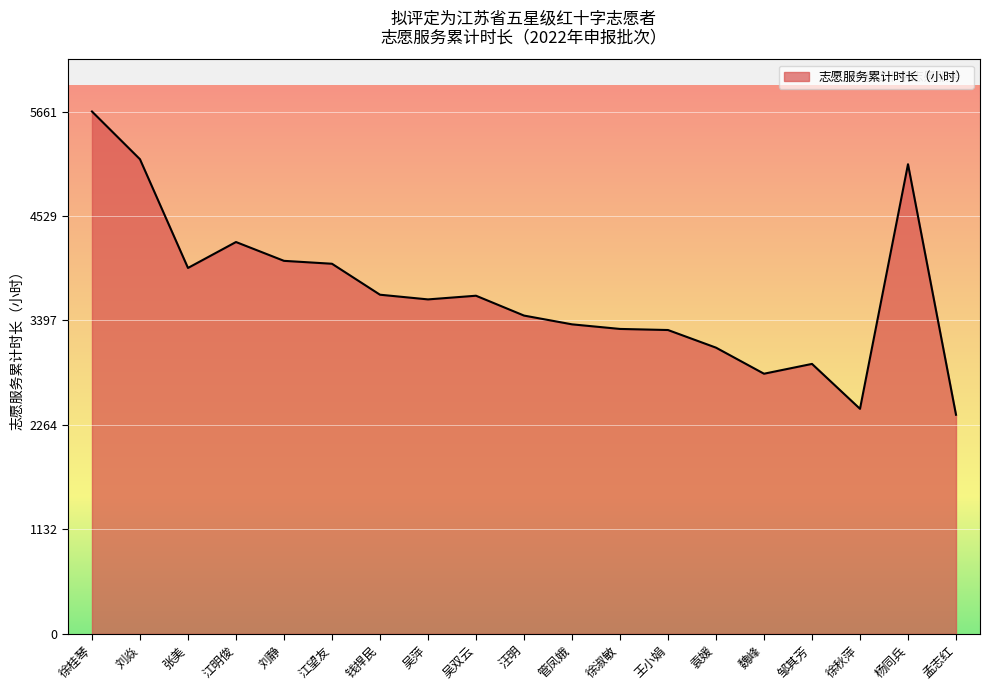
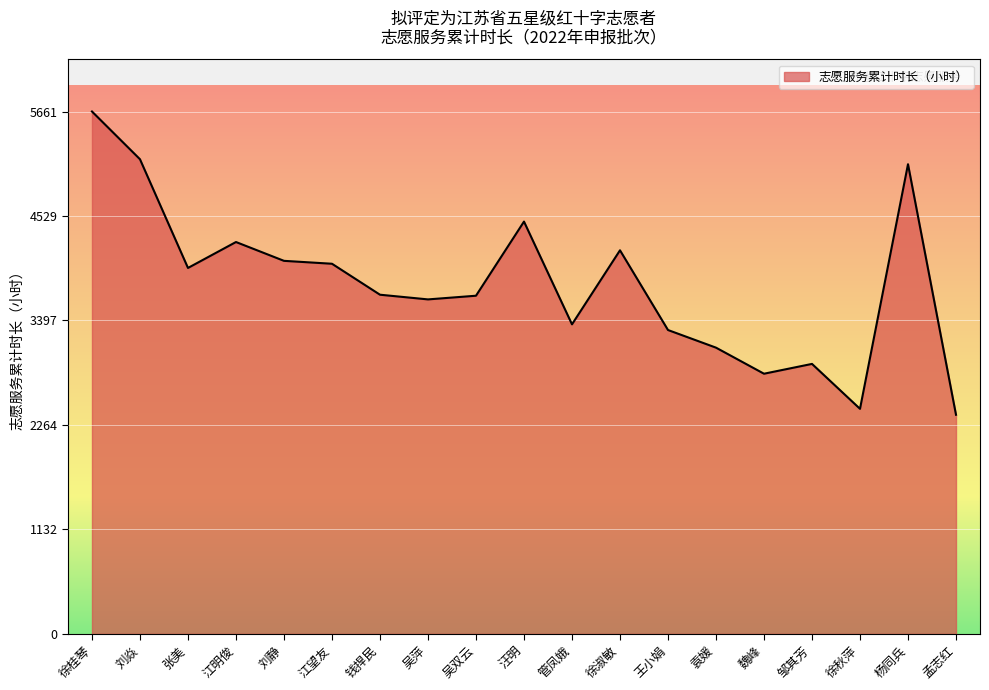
  {
    "徐桂琴": 5700,
    "刘焱": 5100,
    "张美": 4000,
    "江明俊": 4200,
    "刘静": 4000,
    "江望友": 4000,
    "钱捍民": 3700,
    "吴萍": 3600,
    "吴双云": 3700,
-   "汪明": 3500,
+   "汪明": 4500,
    "管凤娥": 3400,
-   "徐淑敏": 3300,
+   "徐淑敏": 4200,
    "王小娟": 3300,
    "袁媛": 3100,
    "魏峰": 2800,
    "邹其芳": 2900,
    "徐秋萍": 2400,
    "杨同兵": 5100,
    "孟志红": 2400
  }
